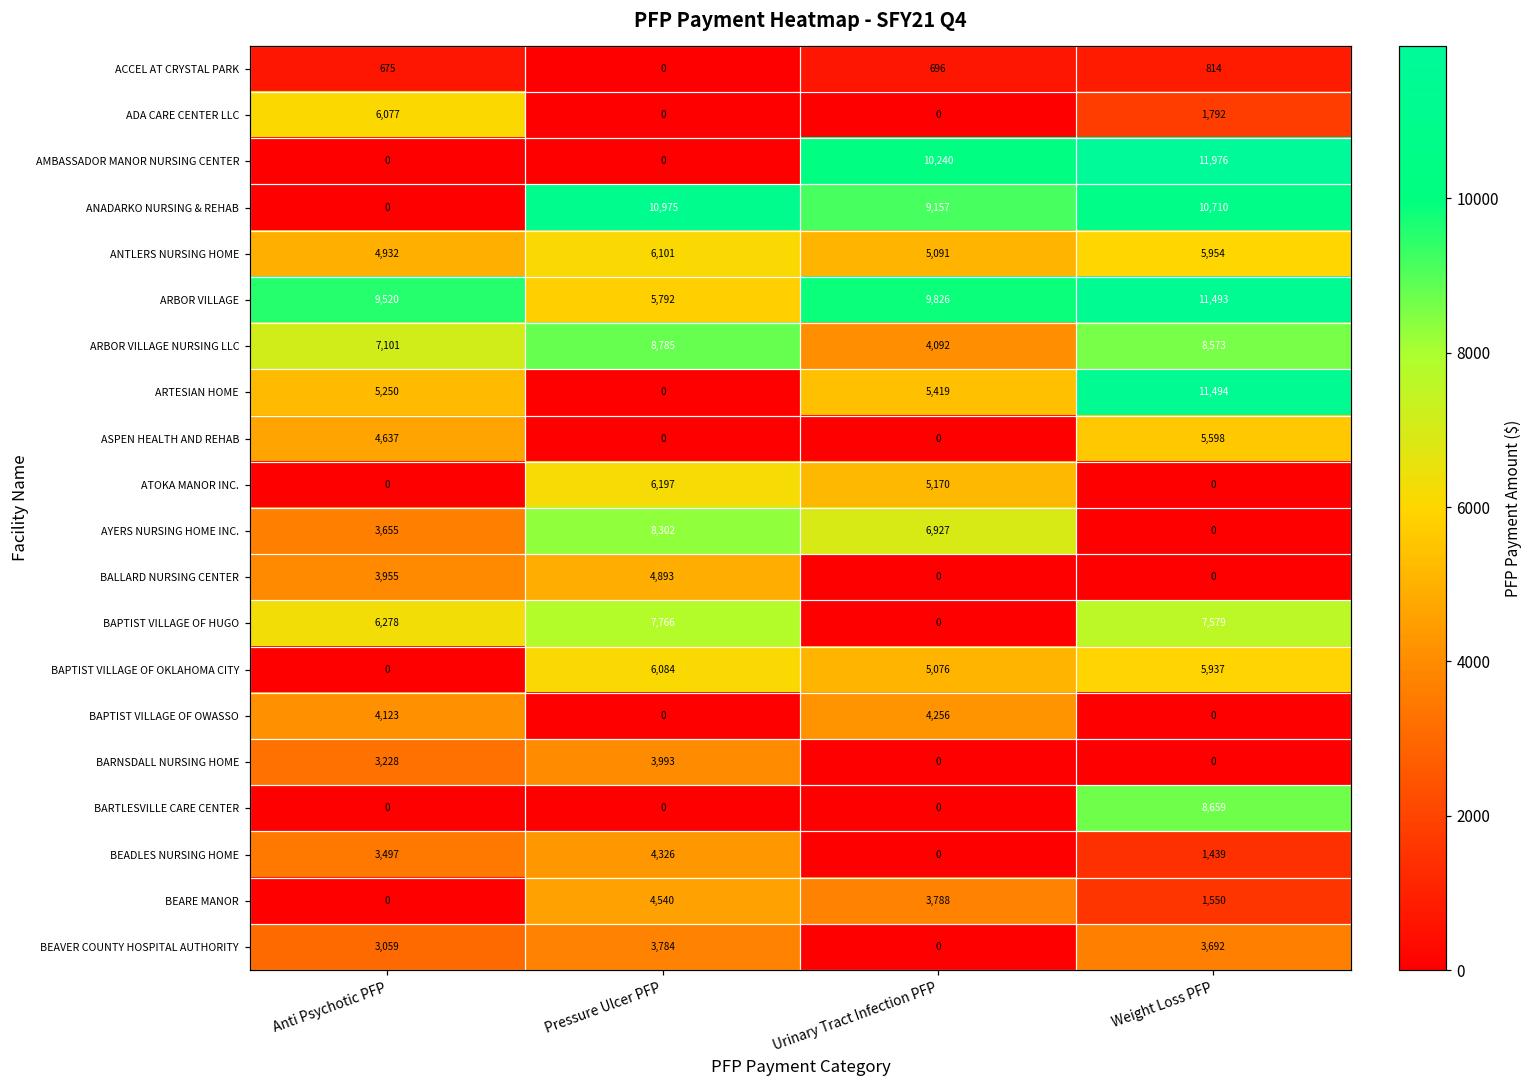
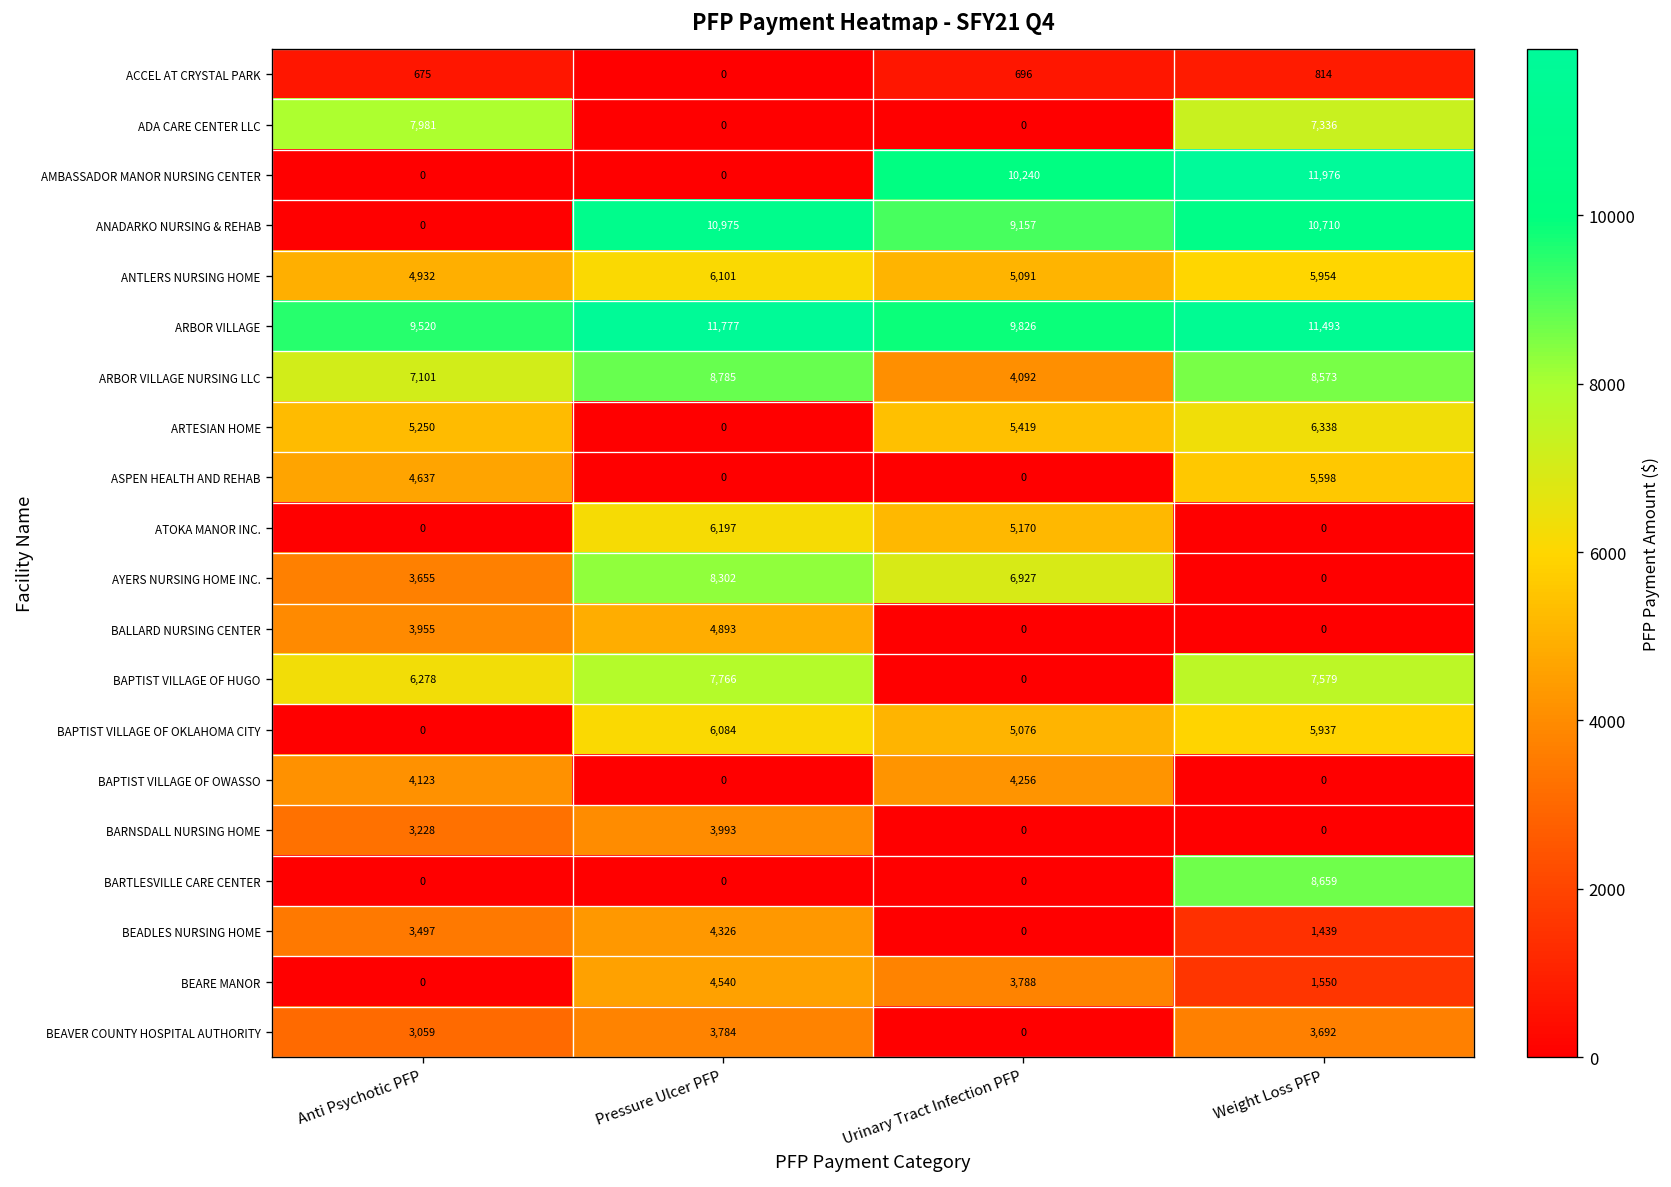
  {
    "ACCEL AT CRYSTAL PARK": {
      "Anti Psychotic PFP": "675",
      "Pressure Ulcer PFP": "0",
      "Urinary Tract Infection PFP": "696",
      "Weight Loss PFP": "814"
    },
    "ADA CARE CENTER LLC": {
-     "Anti Psychotic PFP": "6,077",
+     "Anti Psychotic PFP": "7,981",
      "Pressure Ulcer PFP": "0",
      "Urinary Tract Infection PFP": "0",
-     "Weight Loss PFP": "1,792"
+     "Weight Loss PFP": "7,336"
    },
    "AMBASSADOR MANOR NURSING CENTER": {
      "Anti Psychotic PFP": "0",
      "Pressure Ulcer PFP": "0",
      "Urinary Tract Infection PFP": "10,240",
      "Weight Loss PFP": "11,976"
    },
    "ANADARKO NURSING & REHAB": {
      "Anti Psychotic PFP": "0",
      "Pressure Ulcer PFP": "10,975",
      "Urinary Tract Infection PFP": "9,157",
      "Weight Loss PFP": "10,710"
    },
    "ANTLERS NURSING HOME": {
      "Anti Psychotic PFP": "4,932",
      "Pressure Ulcer PFP": "6,101",
      "Urinary Tract Infection PFP": "5,091",
      "Weight Loss PFP": "5,954"
    },
    "ARBOR VILLAGE": {
      "Anti Psychotic PFP": "9,520",
-     "Pressure Ulcer PFP": "5,792",
+     "Pressure Ulcer PFP": "11,777",
      "Urinary Tract Infection PFP": "9,826",
      "Weight Loss PFP": "11,493"
    },
    "ARBOR VILLAGE NURSING LLC": {
      "Anti Psychotic PFP": "7,101",
      "Pressure Ulcer PFP": "8,785",
      "Urinary Tract Infection PFP": "4,092",
      "Weight Loss PFP": "8,573"
    },
    "ARTESIAN HOME": {
      "Anti Psychotic PFP": "5,250",
      "Pressure Ulcer PFP": "0",
      "Urinary Tract Infection PFP": "5,419",
-     "Weight Loss PFP": "11,494"
+     "Weight Loss PFP": "6,338"
    },
    "ASPEN HEALTH AND REHAB": {
      "Anti Psychotic PFP": "4,637",
      "Pressure Ulcer PFP": "0",
      "Urinary Tract Infection PFP": "0",
      "Weight Loss PFP": "5,598"
    },
    "ATOKA MANOR INC.": {
      "Anti Psychotic PFP": "0",
      "Pressure Ulcer PFP": "6,197",
      "Urinary Tract Infection PFP": "5,170",
      "Weight Loss PFP": "0"
    },
    "AYERS NURSING HOME INC.": {
      "Anti Psychotic PFP": "3,655",
      "Pressure Ulcer PFP": "8,302",
      "Urinary Tract Infection PFP": "6,927",
      "Weight Loss PFP": "0"
    },
    "BALLARD NURSING CENTER": {
      "Anti Psychotic PFP": "3,955",
      "Pressure Ulcer PFP": "4,893",
      "Urinary Tract Infection PFP": "0",
      "Weight Loss PFP": "0"
    },
    "BAPTIST VILLAGE OF HUGO": {
      "Anti Psychotic PFP": "6,278",
      "Pressure Ulcer PFP": "7,766",
      "Urinary Tract Infection PFP": "0",
      "Weight Loss PFP": "7,579"
    },
    "BAPTIST VILLAGE OF OKLAHOMA CITY": {
      "Anti Psychotic PFP": "0",
      "Pressure Ulcer PFP": "6,084",
      "Urinary Tract Infection PFP": "5,076",
      "Weight Loss PFP": "5,937"
    },
    "BAPTIST VILLAGE OF OWASSO": {
      "Anti Psychotic PFP": "4,123",
      "Pressure Ulcer PFP": "0",
      "Urinary Tract Infection PFP": "4,256",
      "Weight Loss PFP": "0"
    },
    "BARNSDALL NURSING HOME": {
      "Anti Psychotic PFP": "3,228",
      "Pressure Ulcer PFP": "3,993",
      "Urinary Tract Infection PFP": "0",
      "Weight Loss PFP": "0"
    },
    "BARTLESVILLE CARE CENTER": {
      "Anti Psychotic PFP": "0",
      "Pressure Ulcer PFP": "0",
      "Urinary Tract Infection PFP": "0",
      "Weight Loss PFP": "8,659"
    },
    "BEADLES NURSING HOME": {
      "Anti Psychotic PFP": "3,497",
      "Pressure Ulcer PFP": "4,326",
      "Urinary Tract Infection PFP": "0",
      "Weight Loss PFP": "1,439"
    },
    "BEARE MANOR": {
      "Anti Psychotic PFP": "0",
      "Pressure Ulcer PFP": "4,540",
      "Urinary Tract Infection PFP": "3,788",
      "Weight Loss PFP": "1,550"
    },
    "BEAVER COUNTY HOSPITAL AUTHORITY": {
      "Anti Psychotic PFP": "3,059",
      "Pressure Ulcer PFP": "3,784",
      "Urinary Tract Infection PFP": "0",
      "Weight Loss PFP": "3,692"
    }
  }
